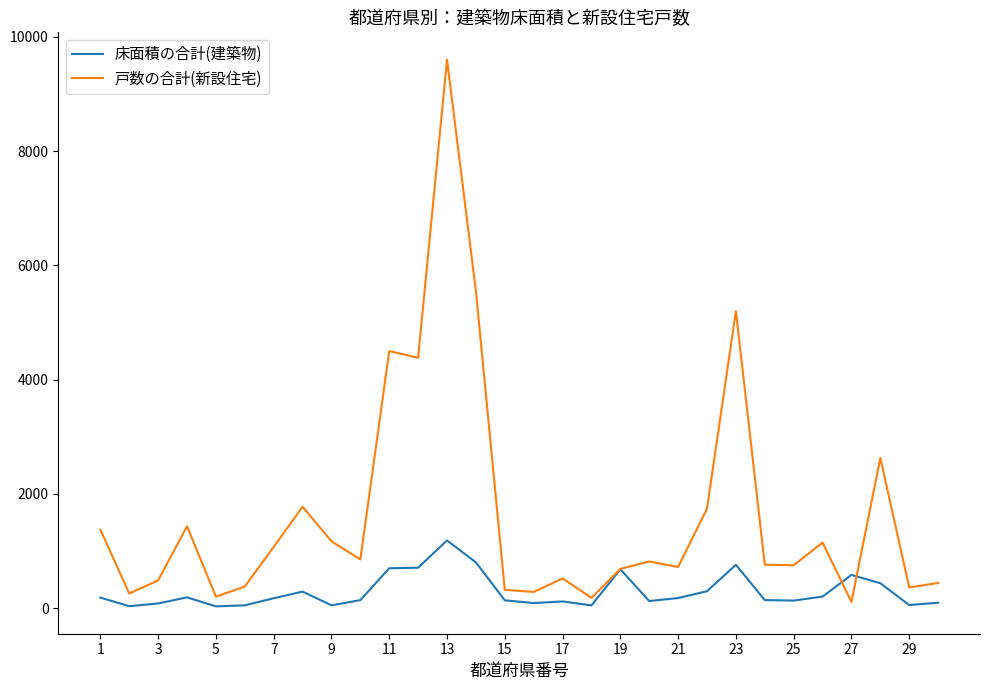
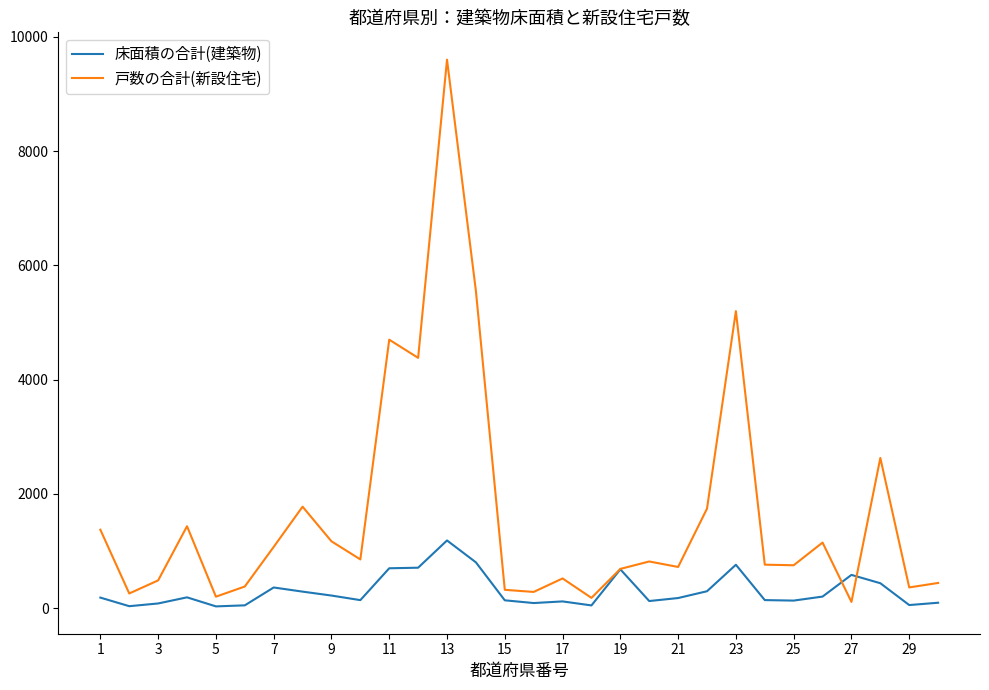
  {
    "床面積の合計(建築物)": {
      "1": 200,
      "3": 100,
      "5": 0,
-     "7": 200,
-     "9": 0,
+     "7": 400,
+     "9": 200,
      "11": 700,
      "13": 1200,
      "15": 100,
      "17": 100,
      "21": 200,
      "23": 800,
      "25": 100,
      "27": 600,
      "29": 100
    },
    "戸数の合計(新設住宅)": {
      "1": 1400,
      "3": 500,
      "5": 200,
      "7": 1100,
      "9": 1200,
-     "11": 4500,
+     "11": 4700,
      "13": 9600,
      "15": 300,
      "17": 500,
      "21": 700,
      "23": 5200,
      "25": 800,
      "27": 100,
      "29": 400
    }
  }
